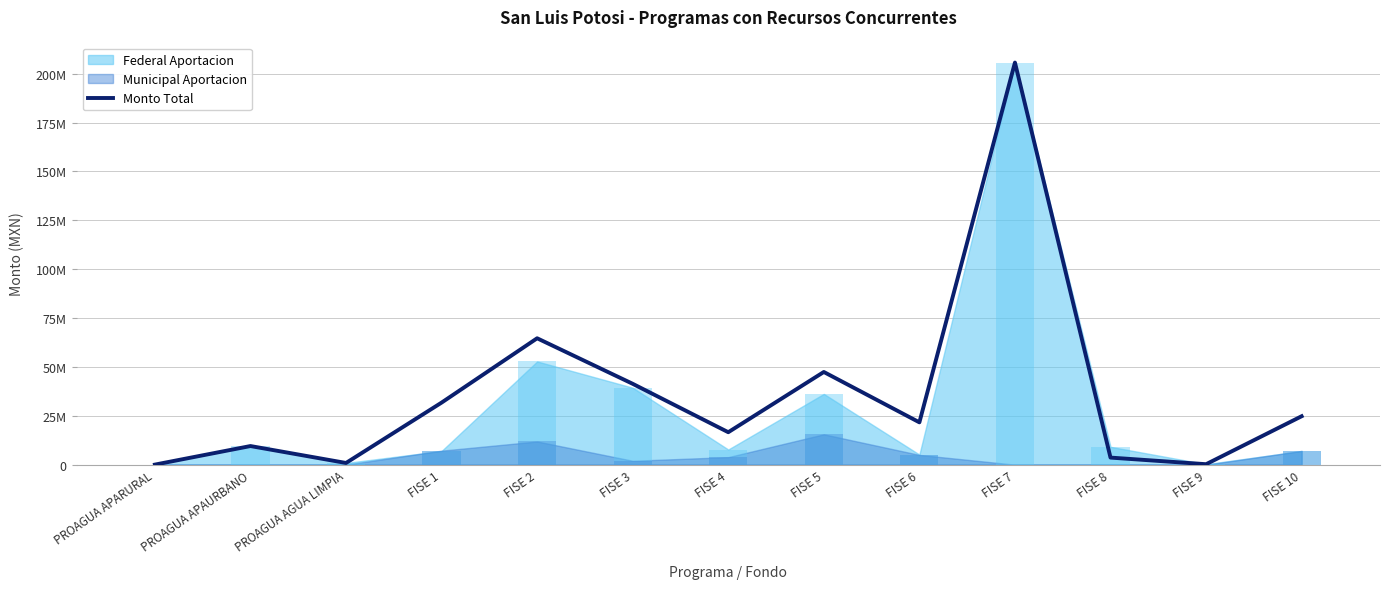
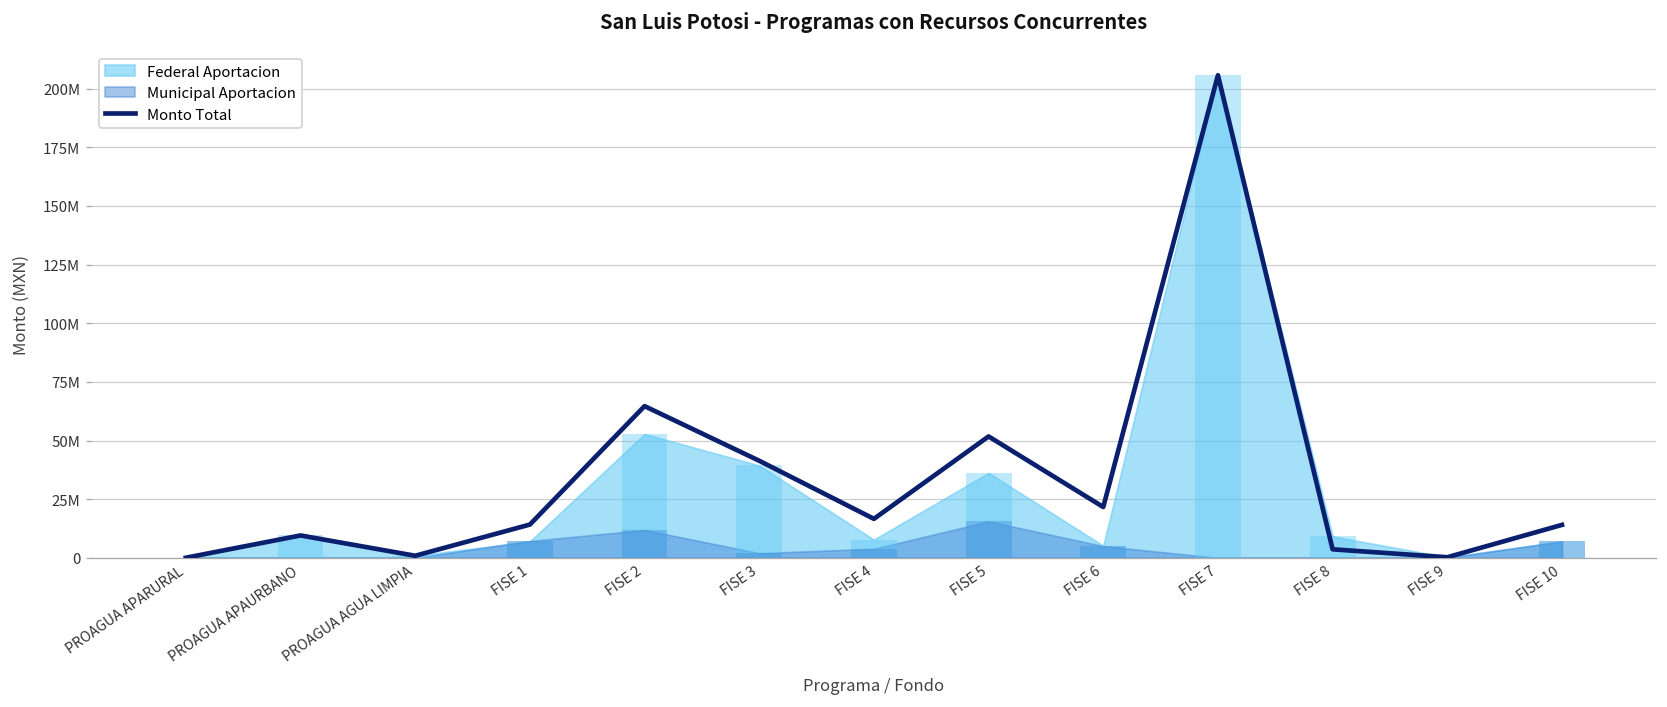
  {
    "Monto Total": {
-     "FISE 1": 32000000,
+     "FISE 1": 14000000,
      "FISE 2": 65000000,
      "FISE 3": 41000000,
      "FISE 4": 17000000,
-     "FISE 5": 47000000,
+     "FISE 5": 52000000,
      "FISE 6": 22000000,
      "FISE 8": 4000000,
-     "FISE 10": 25000000
+     "FISE 10": 14000000
    }
  }
